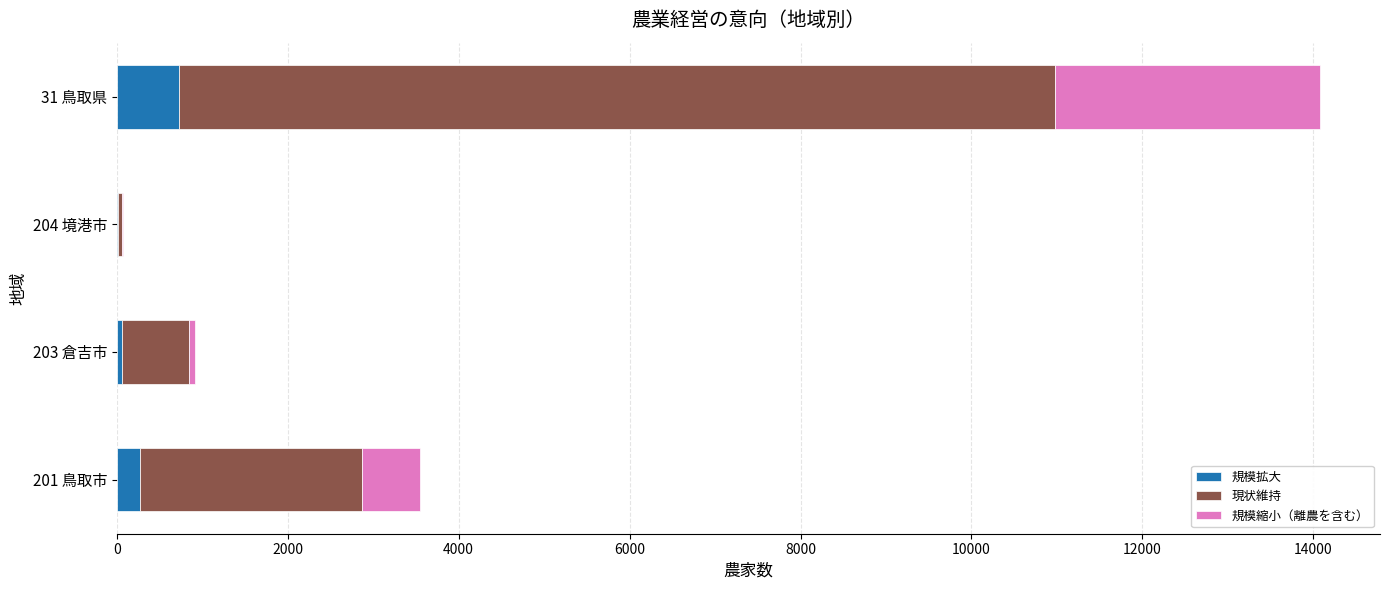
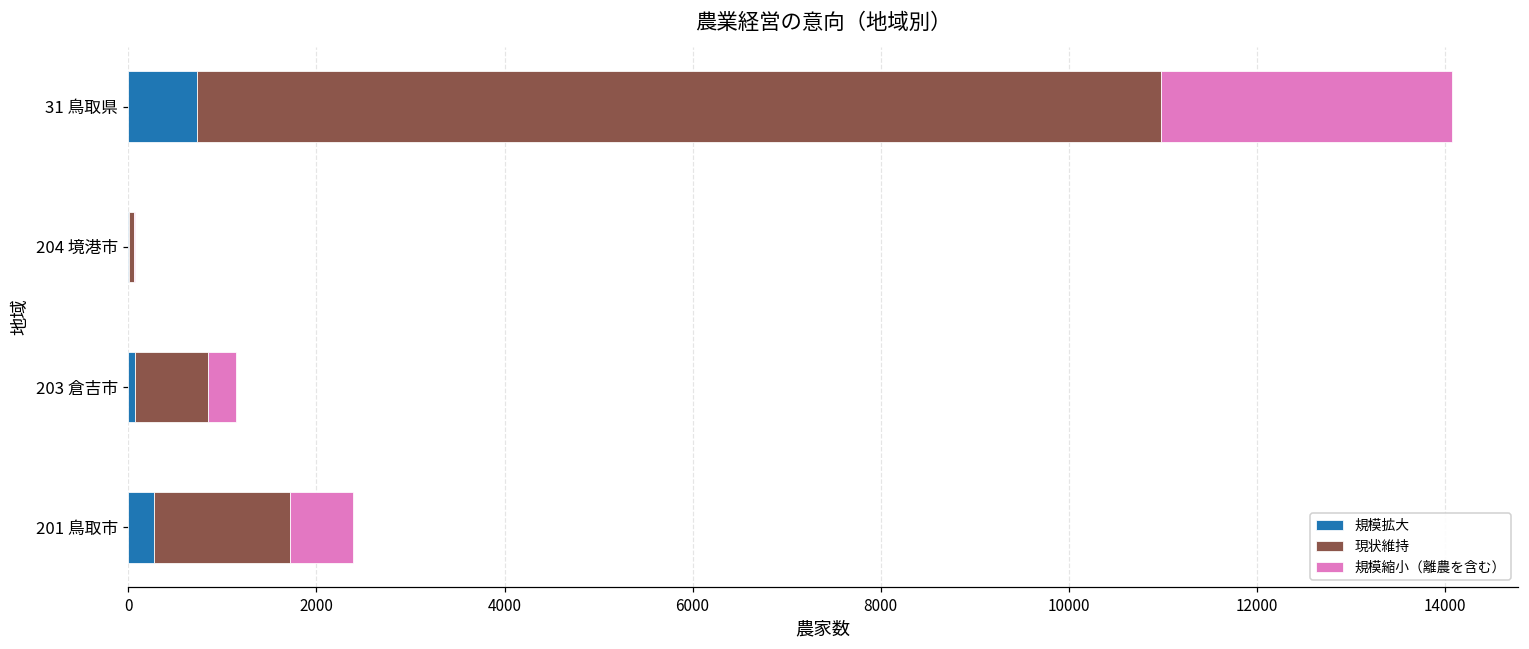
  {
    "規模拡大": {
      "31 鳥取県": 700,
      "203 倉吉市": 100,
      "201 鳥取市": 300
    },
    "現状維持": {
      "31 鳥取県": 10200,
      "204 境港市": 0,
      "203 倉吉市": 800,
-     "201 鳥取市": 2600
+     "201 鳥取市": 1400
    },
    "規模縮小（離農を含む）": {
      "31 鳥取県": 3100,
-     "203 倉吉市": 100,
+     "203 倉吉市": 300,
      "201 鳥取市": 700
    }
  }
